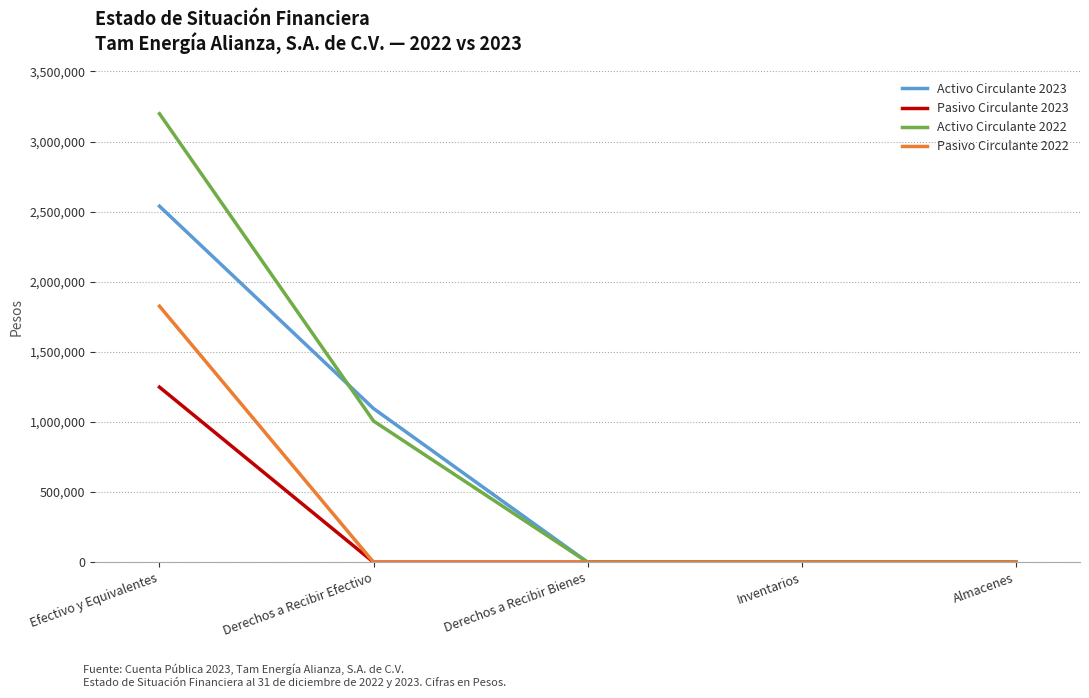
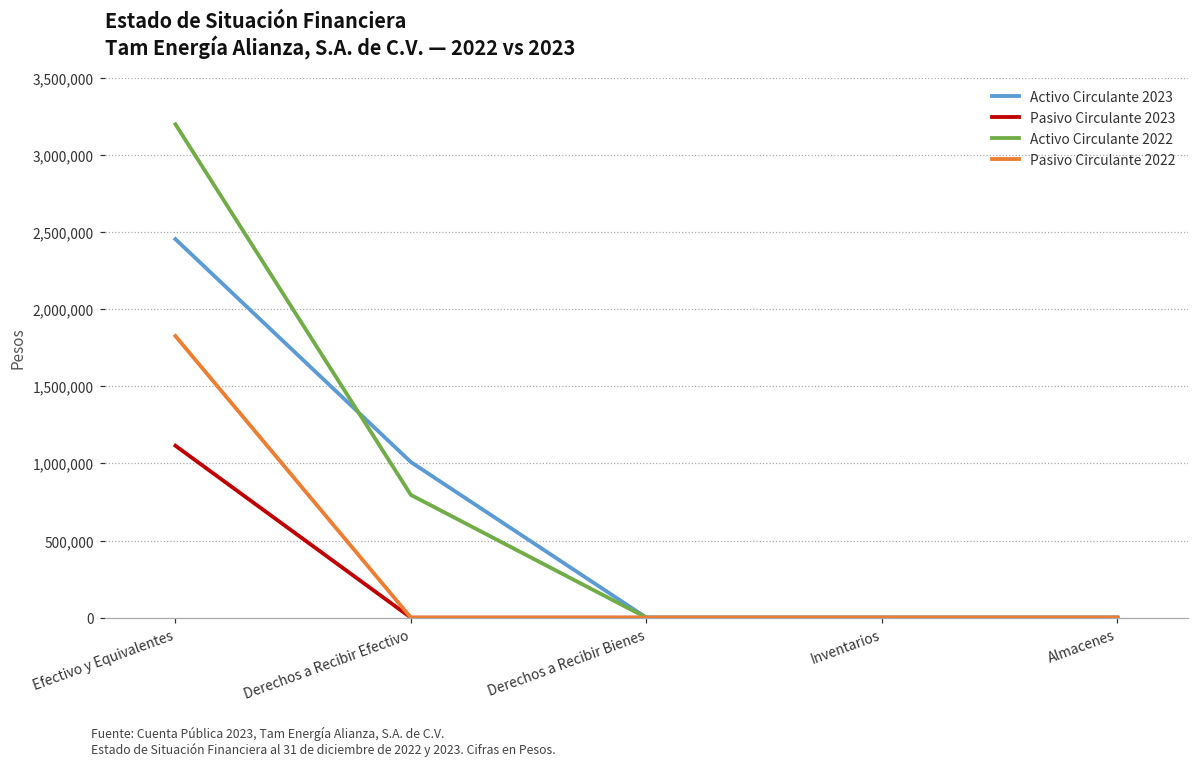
  {
    "Activo Circulante 2023": {
-     "Efectivo y Equivalentes": "2,540,000",
-     "Derechos a Recibir Efectivo": "1,100,000"
+     "Efectivo y Equivalentes": "2,450,000",
+     "Derechos a Recibir Efectivo": "1,010,000"
    },
    "Pasivo Circulante 2023": {
-     "Efectivo y Equivalentes": "1,250,000"
+     "Efectivo y Equivalentes": "1,110,000"
    },
    "Activo Circulante 2022": {
      "Efectivo y Equivalentes": "3,200,000",
-     "Derechos a Recibir Efectivo": "1,010,000"
+     "Derechos a Recibir Efectivo": "800,000"
    },
    "Pasivo Circulante 2022": {
      "Efectivo y Equivalentes": "1,830,000"
    }
  }
